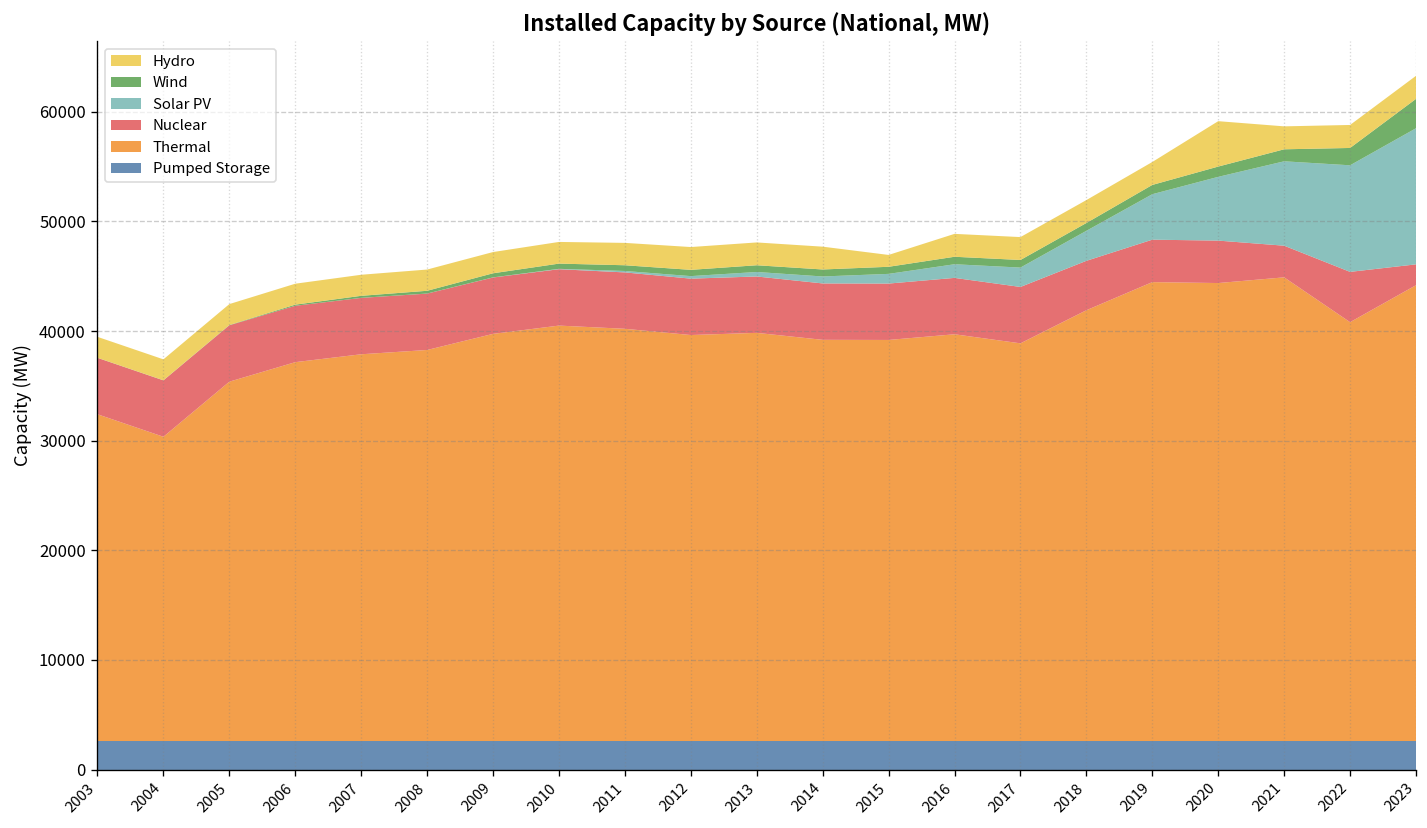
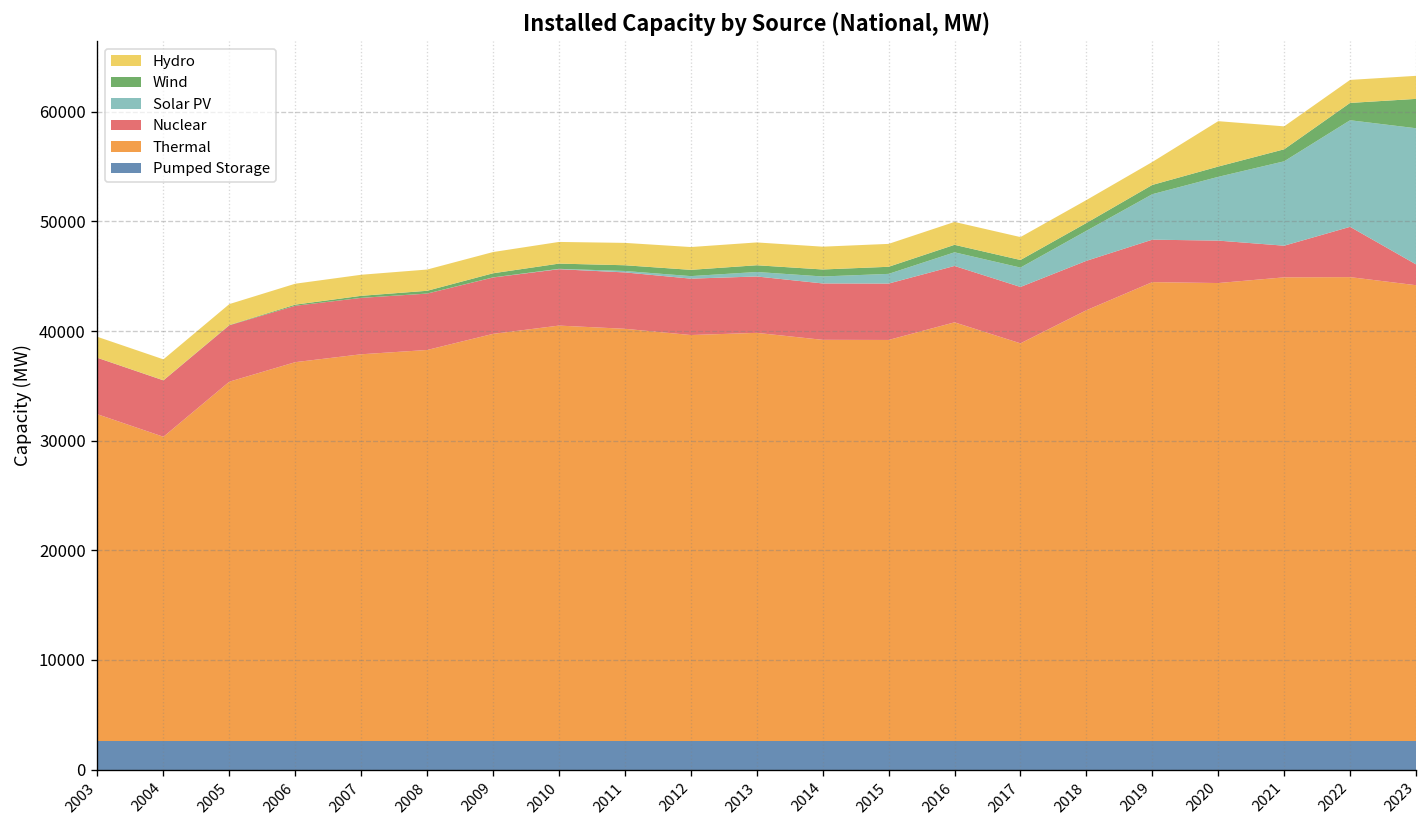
  {
    "Pumped Storage": {
      "2003": 3000,
      "2004": 3000,
      "2005": 3000,
      "2006": 3000,
      "2007": 3000,
      "2008": 3000,
      "2009": 3000,
      "2010": 3000,
      "2011": 3000,
      "2012": 3000,
      "2013": 3000,
      "2014": 3000,
      "2015": 3000,
      "2016": 3000,
      "2017": 3000,
      "2018": 3000,
      "2019": 3000,
      "2020": 3000,
      "2021": 3000,
      "2022": 3000,
      "2023": 3000
    },
    "Thermal": {
      "2003": 30000,
      "2004": 28000,
      "2005": 33000,
      "2006": 35000,
      "2007": 35000,
      "2008": 36000,
      "2009": 37000,
      "2010": 38000,
      "2011": 38000,
      "2012": 37000,
      "2013": 37000,
      "2014": 37000,
      "2015": 37000,
-     "2016": 37000,
+     "2016": 38000,
      "2017": 36000,
      "2018": 39000,
      "2019": 42000,
      "2020": 42000,
      "2021": 42000,
-     "2022": 38000,
+     "2022": 42000,
      "2023": 42000
    },
    "Nuclear": {
      "2013": 5000,
      "2014": 5000,
      "2015": 5000,
      "2016": 5000,
      "2017": 5000,
      "2018": 5000,
      "2019": 4000,
      "2020": 4000,
      "2021": 3000,
      "2022": 5000,
      "2023": 2000
    },
    "Solar PV": {
      "2013": 0,
      "2014": 1000,
      "2015": 1000,
      "2016": 1000,
      "2017": 2000,
      "2018": 3000,
      "2019": 4000,
      "2020": 6000,
      "2021": 8000,
      "2022": 10000,
      "2023": 12000
    },
    "Wind": {
      "2009": 0,
      "2010": 0,
      "2011": 1000,
      "2012": 1000,
      "2013": 1000,
      "2014": 1000,
      "2015": 1000,
      "2016": 1000,
      "2017": 1000,
      "2018": 1000,
      "2019": 1000,
      "2020": 1000,
      "2021": 1000,
      "2022": 2000,
      "2023": 3000
    },
    "Hydro": {
      "2003": 2000,
      "2004": 2000,
      "2005": 2000,
      "2006": 2000,
      "2007": 2000,
      "2008": 2000,
      "2009": 2000,
      "2010": 2000,
      "2011": 2000,
      "2012": 2000,
      "2013": 2000,
      "2014": 2000,
-     "2015": 1000,
+     "2015": 2000,
      "2016": 2000,
      "2017": 2000,
      "2018": 2000,
      "2019": 2000,
      "2020": 4000,
      "2021": 2000,
      "2022": 2000,
      "2023": 2000
    }
  }
